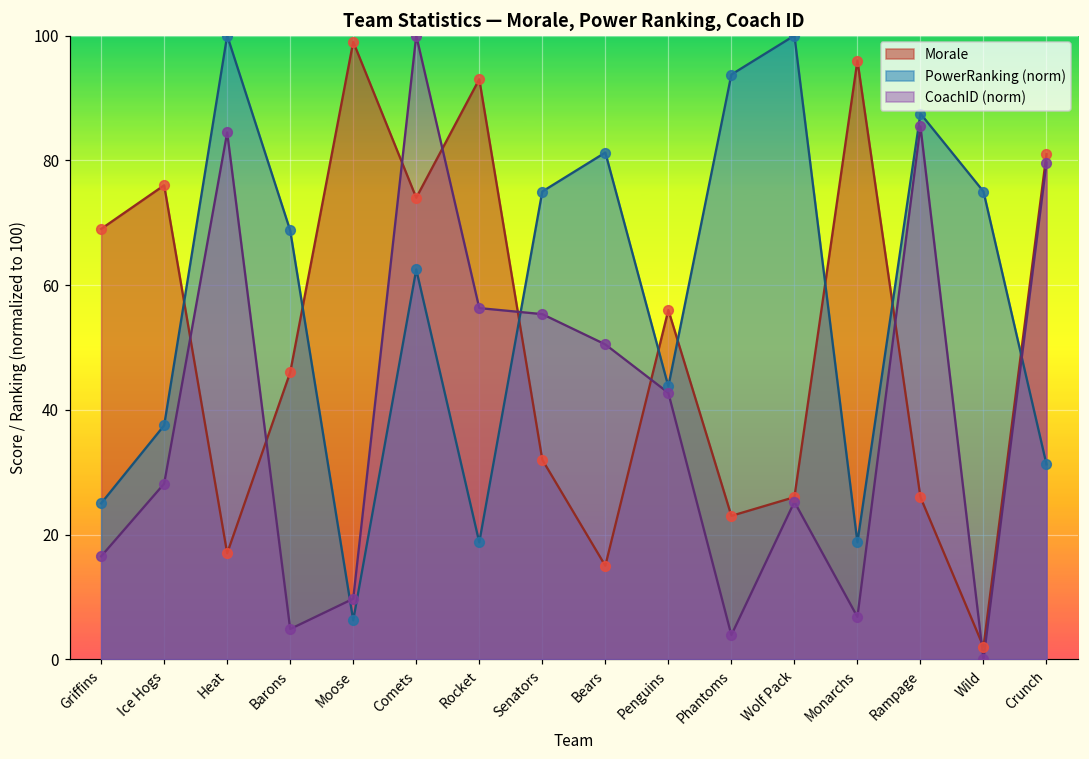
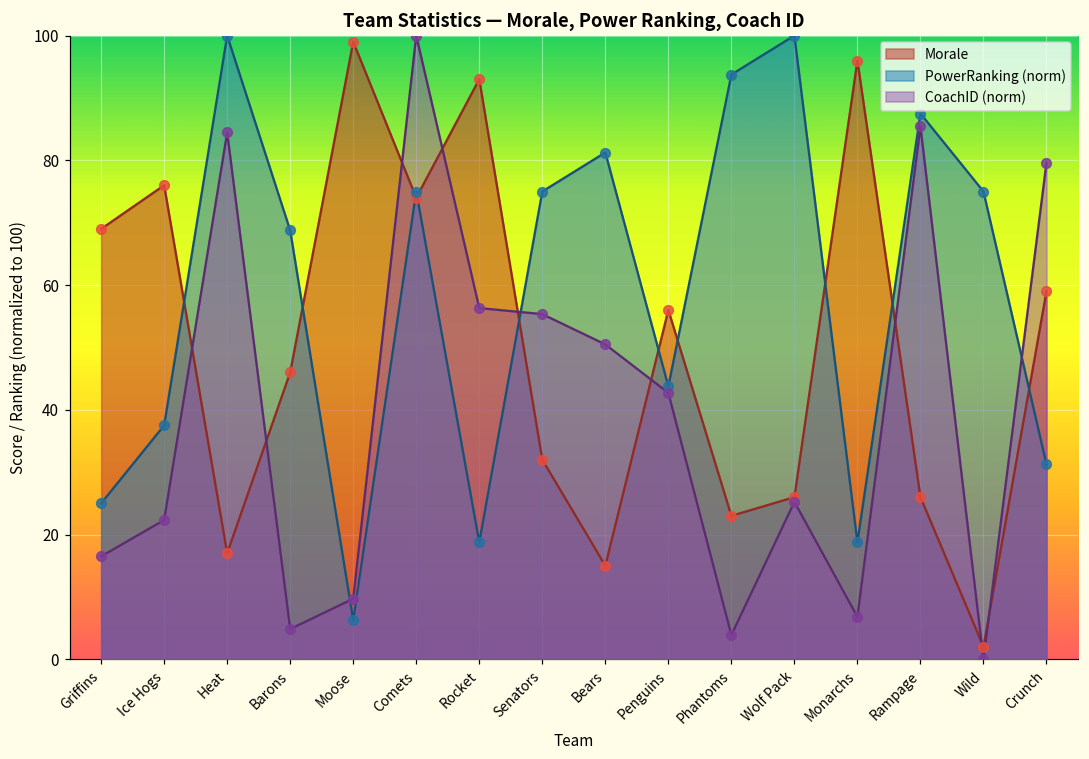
  {
    "Morale": {
      "Griffins": 69,
      "Ice Hogs": 76,
      "Heat": 17,
      "Barons": 46,
      "Moose": 99,
      "Comets": 74,
      "Rocket": 93,
      "Senators": 32,
      "Bears": 15,
      "Penguins": 56,
      "Phantoms": 23,
      "Wolf Pack": 26,
      "Monarchs": 96,
      "Rampage": 26,
      "Wild": 2,
-     "Crunch": 81
+     "Crunch": 59
    },
    "PowerRanking (norm)": {
      "Griffins": 25,
      "Ice Hogs": 38,
      "Heat": 100,
      "Barons": 69,
      "Moose": 6,
-     "Comets": 63,
+     "Comets": 75,
      "Rocket": 19,
      "Senators": 75,
      "Bears": 81,
      "Penguins": 44,
      "Phantoms": 94,
      "Wolf Pack": 100,
      "Monarchs": 19,
      "Rampage": 88,
      "Wild": 75,
      "Crunch": 31
    },
    "CoachID (norm)": {
      "Griffins": 17,
-     "Ice Hogs": 28,
+     "Ice Hogs": 22,
      "Heat": 84,
      "Barons": 5,
      "Moose": 10,
      "Comets": 100,
      "Rocket": 56,
      "Senators": 55,
      "Bears": 50,
      "Penguins": 43,
      "Phantoms": 4,
      "Wolf Pack": 25,
      "Monarchs": 7,
      "Rampage": 85,
      "Wild": 0,
      "Crunch": 80
    }
  }
